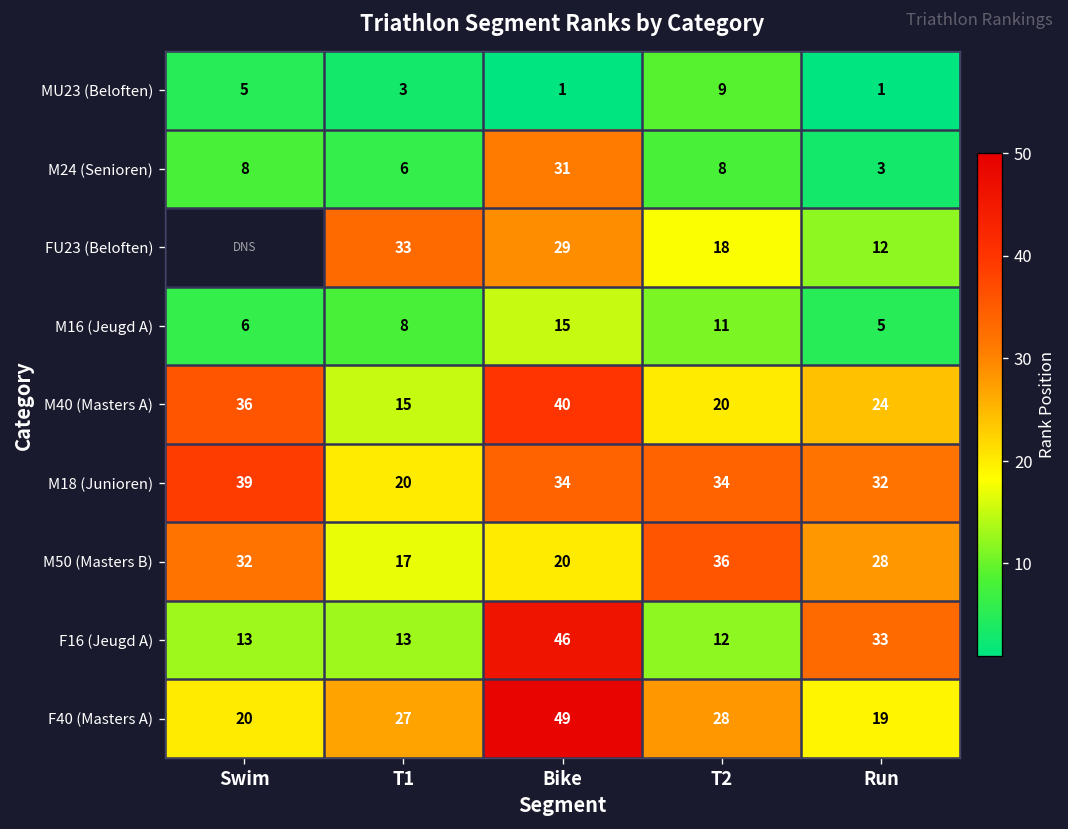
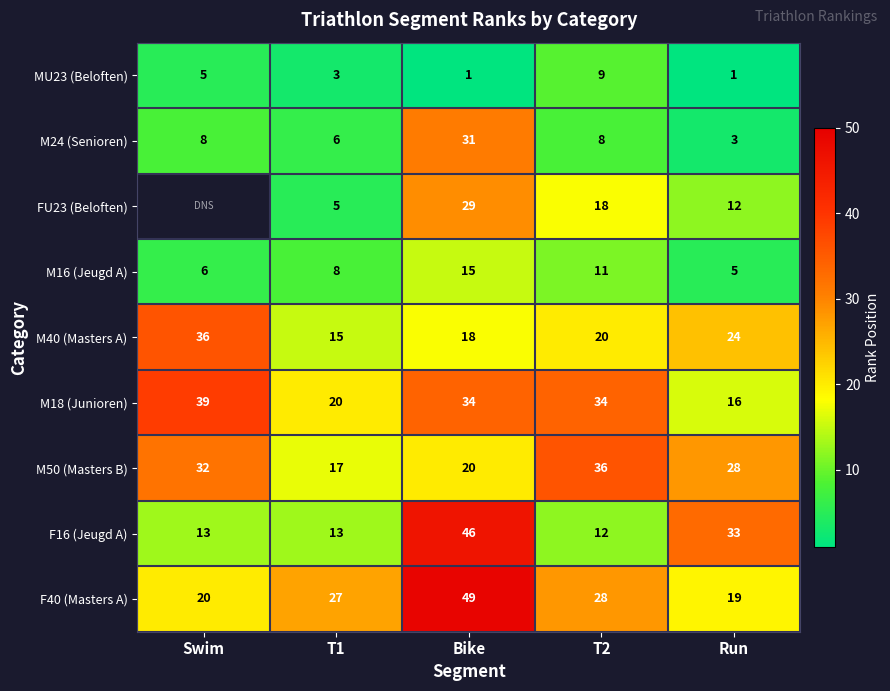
  {
    "MU23 (Beloften)": {
      "Swim": 5,
      "T1": 3,
      "Bike": 1,
      "T2": 9,
      "Run": 1
    },
    "M24 (Senioren)": {
      "Swim": 8,
      "T1": 6,
      "Bike": 31,
      "T2": 8,
      "Run": 3
    },
    "FU23 (Beloften)": {
-     "T1": 33,
+     "T1": 5,
      "Bike": 29,
      "T2": 18,
      "Run": 12
    },
    "M16 (Jeugd A)": {
      "Swim": 6,
      "T1": 8,
      "Bike": 15,
      "T2": 11,
      "Run": 5
    },
    "M40 (Masters A)": {
      "Swim": 36,
      "T1": 15,
-     "Bike": 40,
+     "Bike": 18,
      "T2": 20,
      "Run": 24
    },
    "M18 (Junioren)": {
      "Swim": 39,
      "T1": 20,
      "Bike": 34,
      "T2": 34,
-     "Run": 32
+     "Run": 16
    },
    "M50 (Masters B)": {
      "Swim": 32,
      "T1": 17,
      "Bike": 20,
      "T2": 36,
      "Run": 28
    },
    "F16 (Jeugd A)": {
      "Swim": 13,
      "T1": 13,
      "Bike": 46,
      "T2": 12,
      "Run": 33
    },
    "F40 (Masters A)": {
      "Swim": 20,
      "T1": 27,
      "Bike": 49,
      "T2": 28,
      "Run": 19
    }
  }
